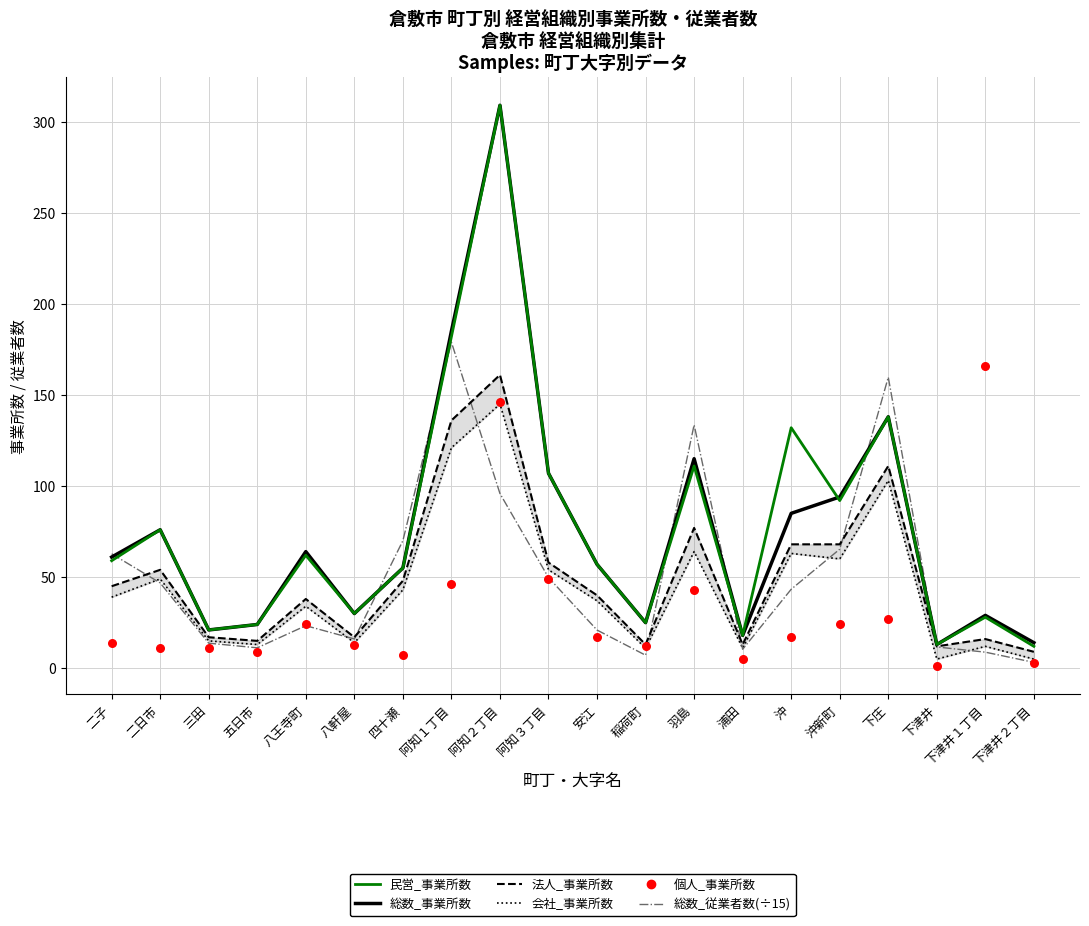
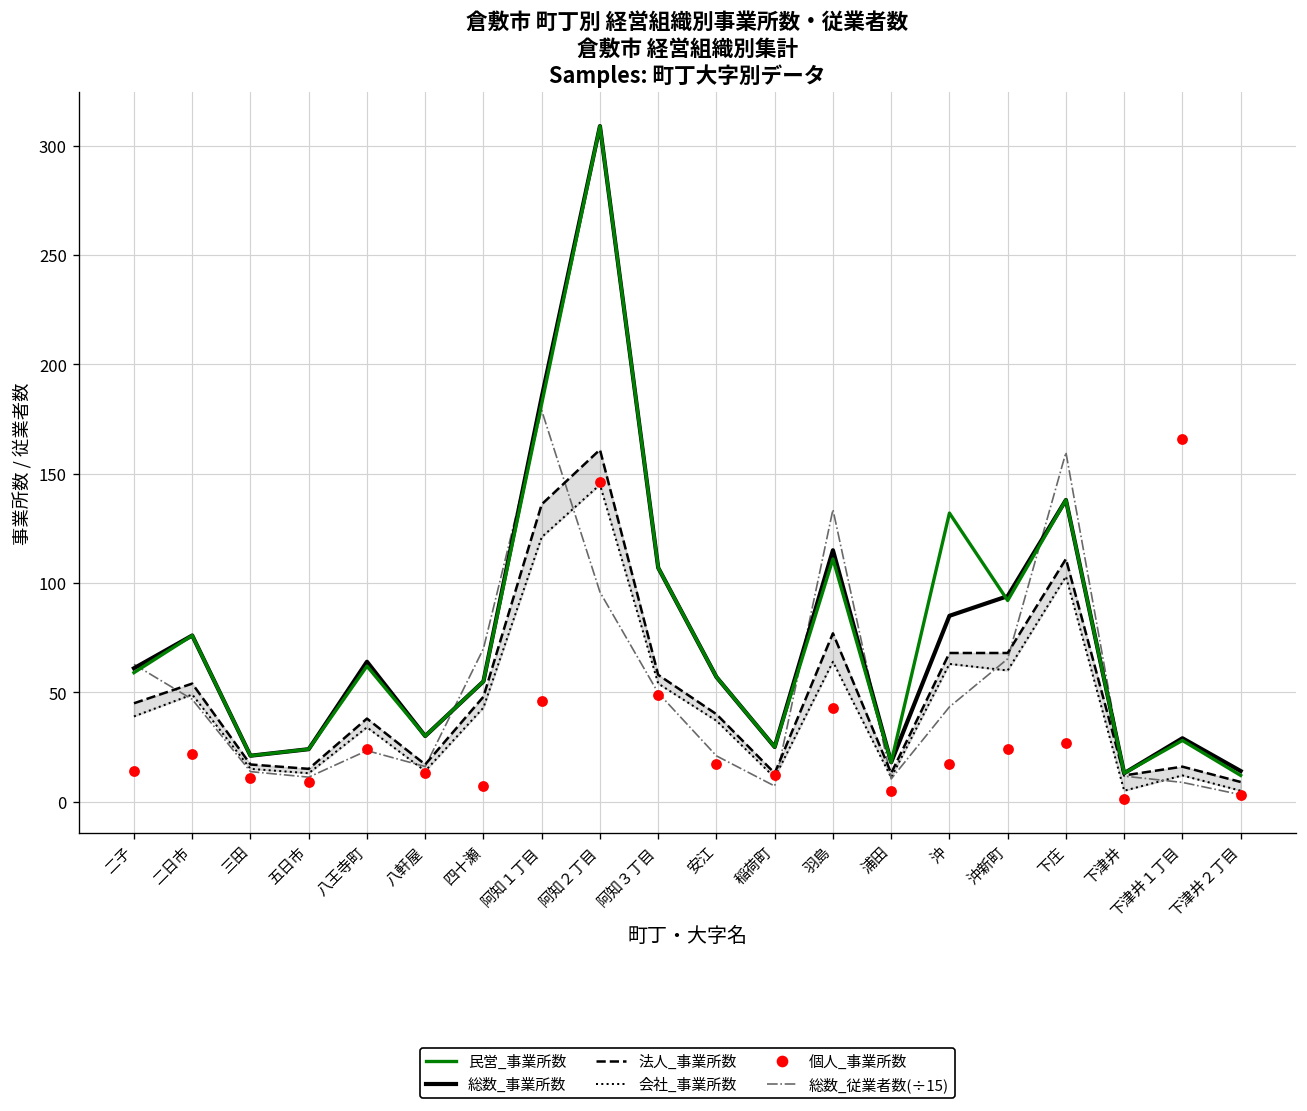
  {
    "民営_事業所数": {
      "二子": 59,
      "八王寺町": 62,
      "阿知１丁目": 182,
      "羽島": 111,
      "沖": 132,
      "沖新町": 92,
      "下津井２丁目": 12
    },
    "個人_事業所数": {
-     "二日市": 11
+     "二日市": 22
    },
    "総数_従業者数(÷15)": {
      "二子": 63,
      "二日市": 47,
      "五日市": 11,
      "四十瀬": 70,
      "阿知１丁目": 179,
      "阿知２丁目": 96,
      "安江": 21,
      "稲荷町": 7,
      "羽島": 134,
      "沖": 43,
      "沖新町": 65,
      "下庄": 160,
      "下津井１丁目": 9
    }
  }
